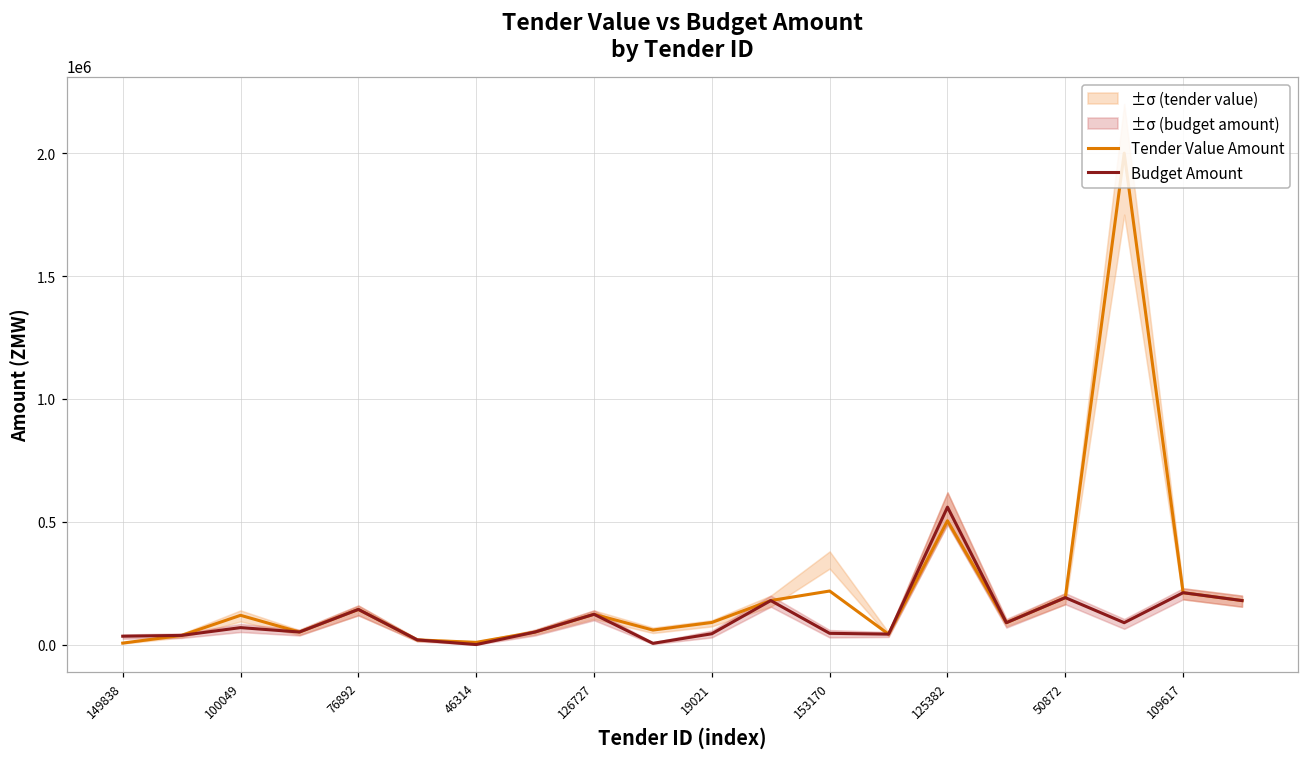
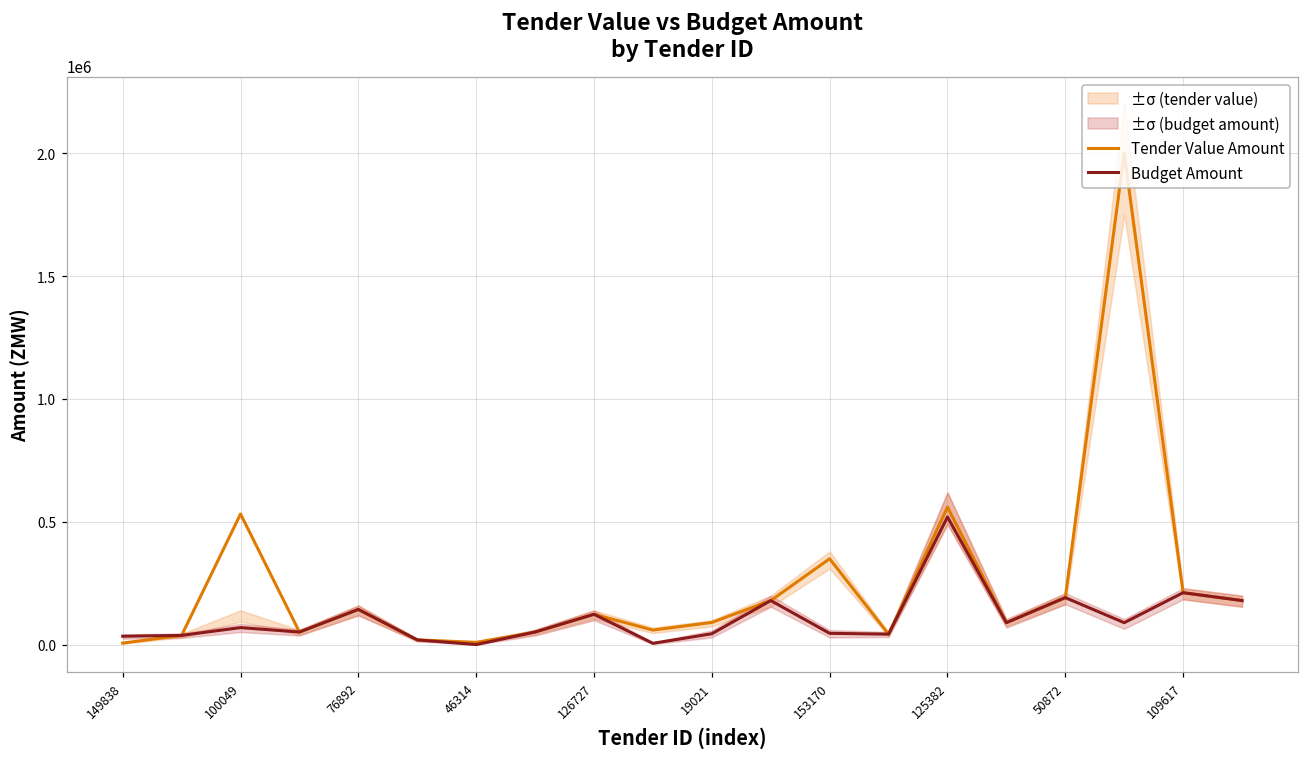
  {
    "Tender Value Amount": {
-     "100049": 120000,
-     "153170": 220000,
-     "125382": 500000
+     "100049": 530000,
+     "153170": 350000,
+     "125382": 560000
    },
    "Budget Amount": {
      "100049": 70000,
      "19021": 50000,
      "153170": 50000,
-     "125382": 560000
+     "125382": 520000
    }
  }
